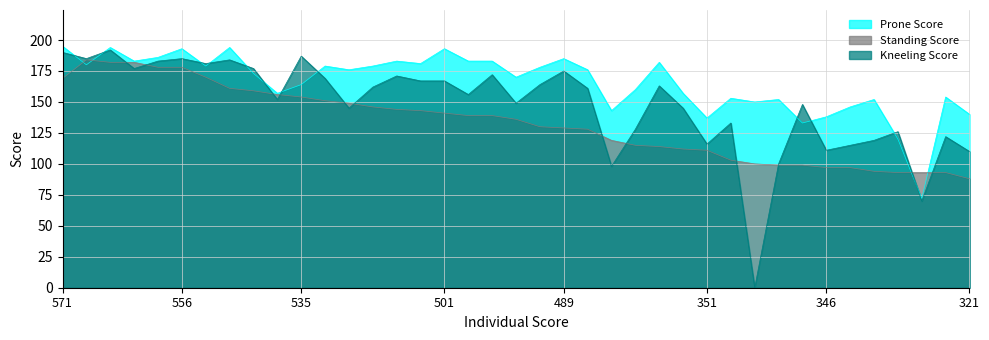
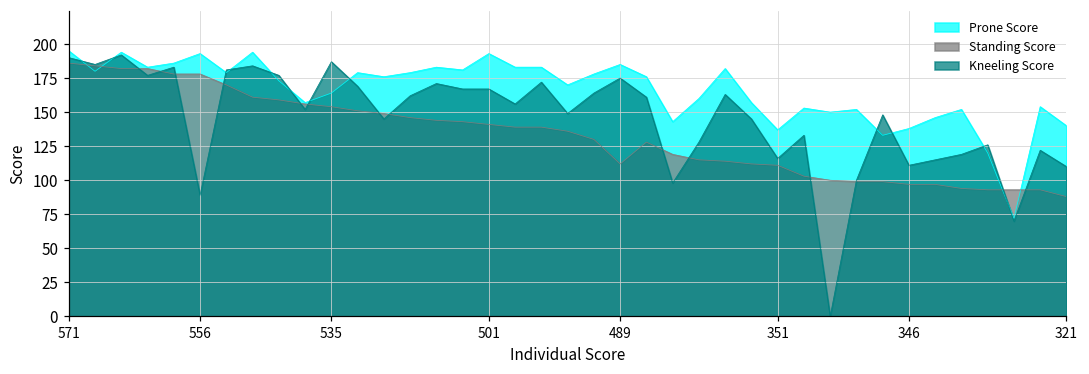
  {
    "Prone Score": {
      "571": 195,
      "556": 193,
      "535": 164,
      "501": 193,
      "489": 185,
      "351": 137,
      "346": 138,
      "321": 140
    },
    "Standing Score": {
-     "571": 169,
+     "571": 186,
      "556": 178,
      "535": 154,
      "501": 141,
-     "489": 129,
+     "489": 112,
      "351": 111,
      "346": 97,
      "321": 88
    },
    "Kneeling Score": {
      "571": 190,
-     "556": 185,
+     "556": 89,
      "535": 187,
      "501": 167,
      "489": 175,
      "351": 116,
      "346": 111,
      "321": 110
    }
  }
